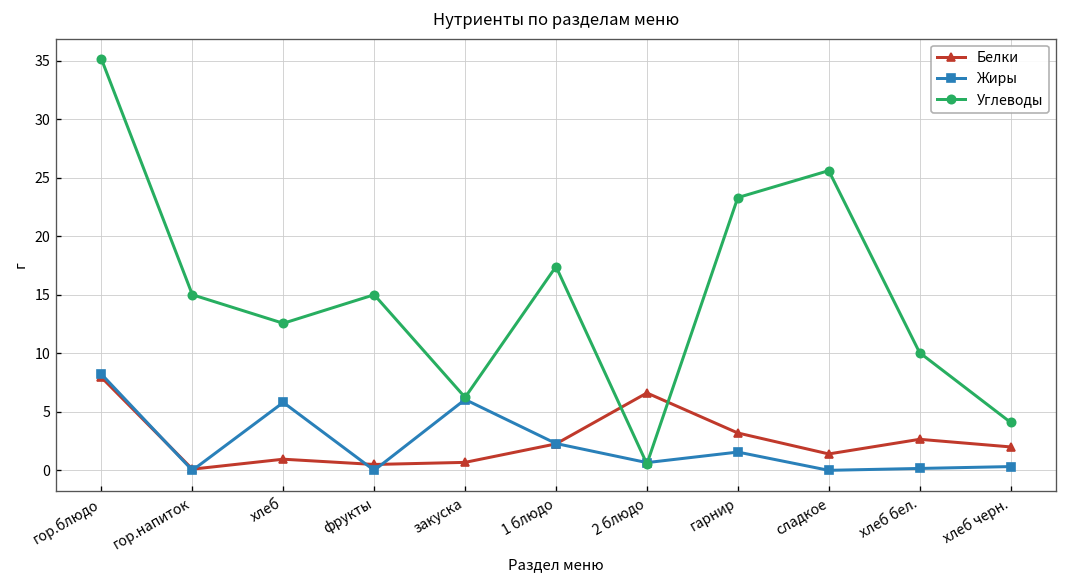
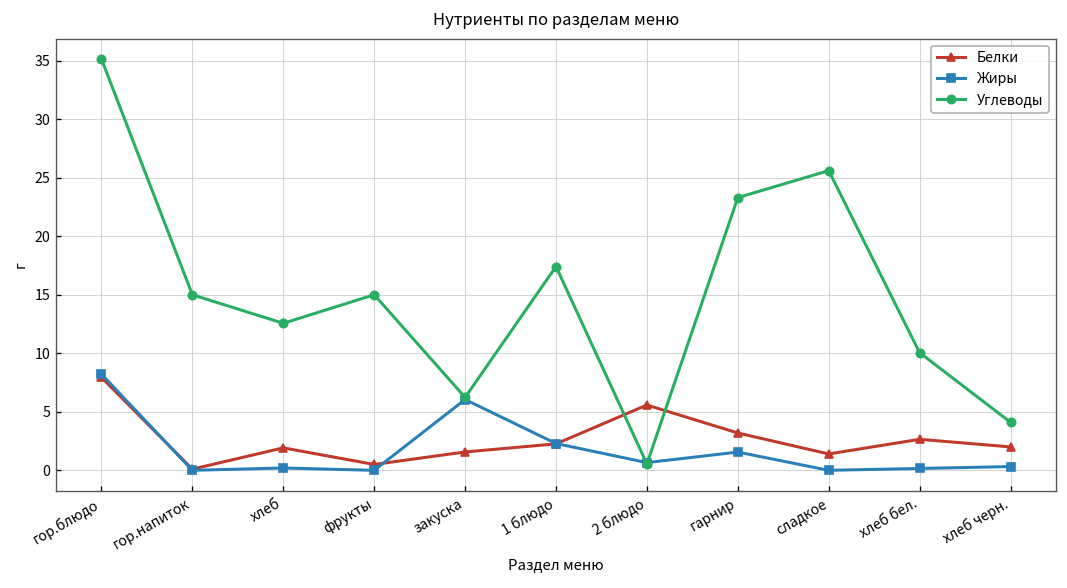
  {
    "Белки": {
      "гор.блюдо": 8,
-     "хлеб": 1,
+     "хлеб": 2,
      "фрукты": 1,
-     "закуска": 1,
-     "2 блюдо": 7,
+     "закуска": 2,
+     "2 блюдо": 6,
      "гарнир": 3,
      "сладкое": 1,
      "хлеб бел.": 3,
      "хлеб черн.": 2
    },
    "Жиры": {
      "гор.блюдо": 8,
-     "хлеб": 6,
+     "хлеб": 0,
      "фрукты": 0,
      "гарнир": 2,
      "сладкое": 0,
      "хлеб бел.": 0,
      "хлеб черн.": 0
    },
    "Углеводы": {
      "гор.блюдо": 35,
      "гор.напиток": 15,
      "хлеб": 13,
      "фрукты": 15,
      "1 блюдо": 17,
      "гарнир": 23,
      "сладкое": 26,
      "хлеб бел.": 10,
      "хлеб черн.": 4
    }
  }
